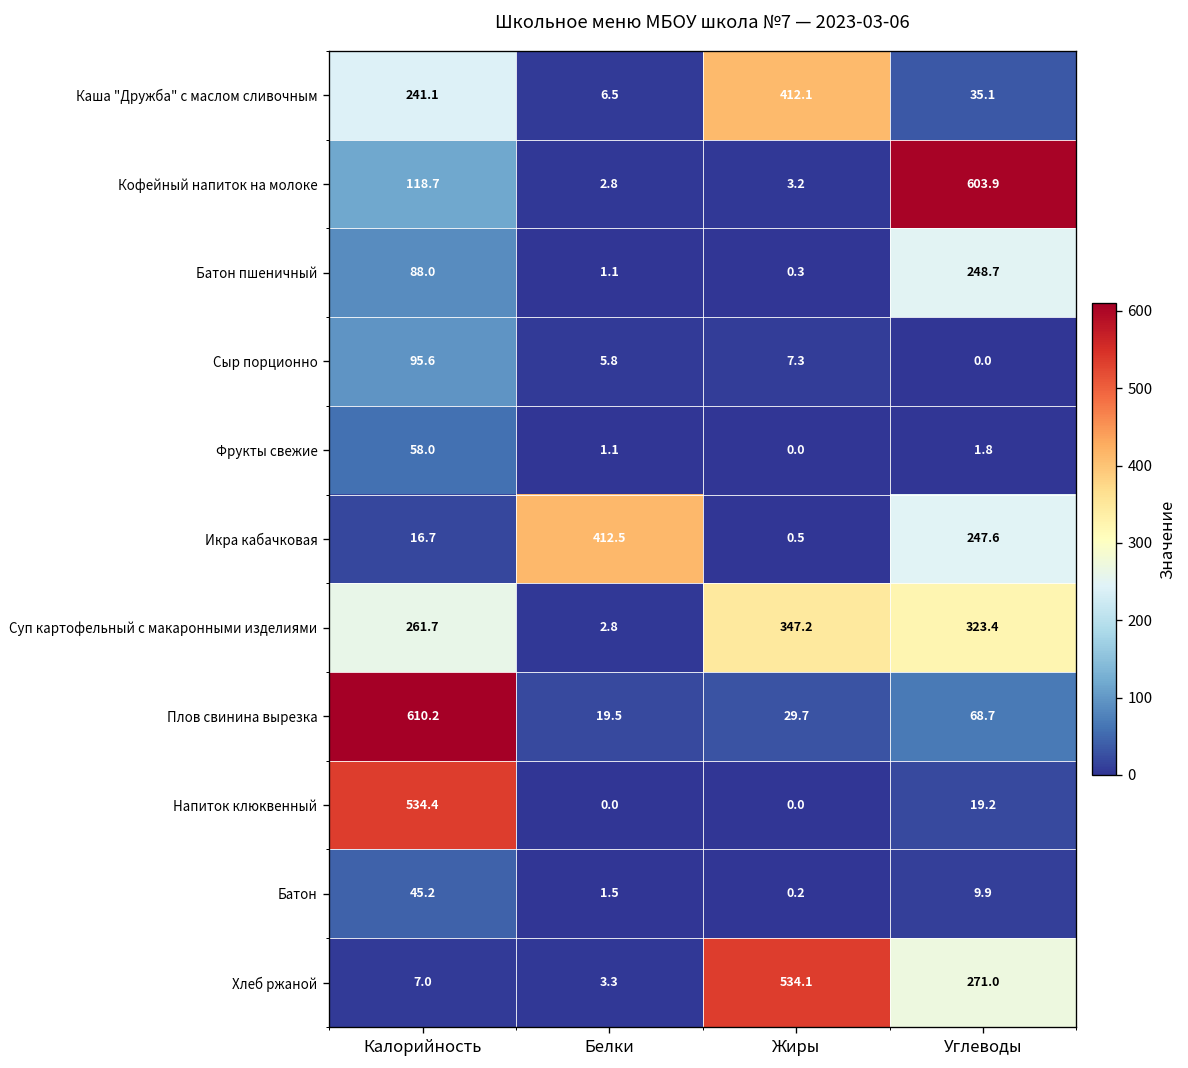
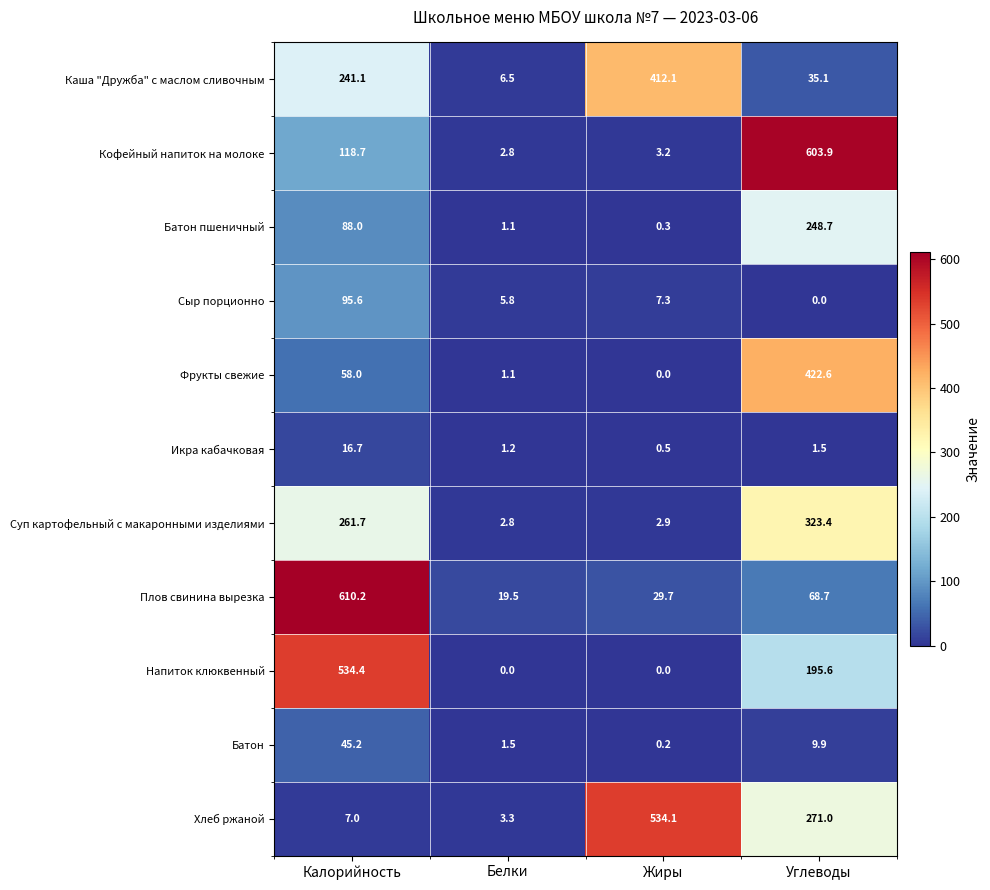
  {
    "Каша \"Дружба\" с маслом сливочным": {
      "Калорийность": 241.1,
      "Белки": 6.5,
      "Жиры": 412.1,
      "Углеводы": 35.1
    },
    "Кофейный напиток на молоке": {
      "Калорийность": 118.7,
      "Белки": 2.8,
      "Жиры": 3.2,
      "Углеводы": 603.9
    },
    "Батон пшеничный": {
      "Калорийность": 88.0,
      "Белки": 1.1,
      "Жиры": 0.3,
      "Углеводы": 248.7
    },
    "Сыр порционно": {
      "Калорийность": 95.6,
      "Белки": 5.8,
      "Жиры": 7.3,
      "Углеводы": 0.0
    },
    "Фрукты свежие": {
      "Калорийность": 58.0,
      "Белки": 1.1,
      "Жиры": 0.0,
-     "Углеводы": 1.8
+     "Углеводы": 422.6
    },
    "Икра кабачковая": {
      "Калорийность": 16.7,
-     "Белки": 412.5,
+     "Белки": 1.2,
      "Жиры": 0.5,
-     "Углеводы": 247.6
+     "Углеводы": 1.5
    },
    "Суп картофельный с макаронными изделиями": {
      "Калорийность": 261.7,
      "Белки": 2.8,
-     "Жиры": 347.2,
+     "Жиры": 2.9,
      "Углеводы": 323.4
    },
    "Плов свинина вырезка": {
      "Калорийность": 610.2,
      "Белки": 19.5,
      "Жиры": 29.7,
      "Углеводы": 68.7
    },
    "Напиток клюквенный": {
      "Калорийность": 534.4,
      "Белки": 0.0,
      "Жиры": 0.0,
-     "Углеводы": 19.2
+     "Углеводы": 195.6
    },
    "Батон": {
      "Калорийность": 45.2,
      "Белки": 1.5,
      "Жиры": 0.2,
      "Углеводы": 9.9
    },
    "Хлеб ржаной": {
      "Калорийность": 7.0,
      "Белки": 3.3,
      "Жиры": 534.1,
      "Углеводы": 271.0
    }
  }
